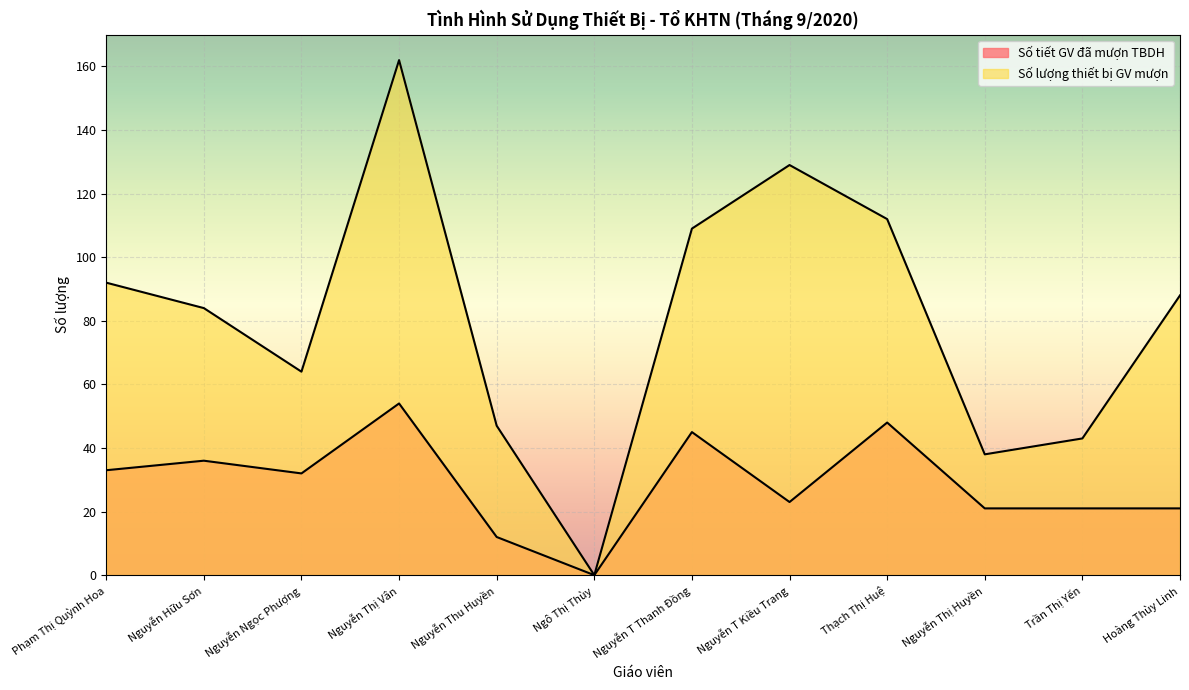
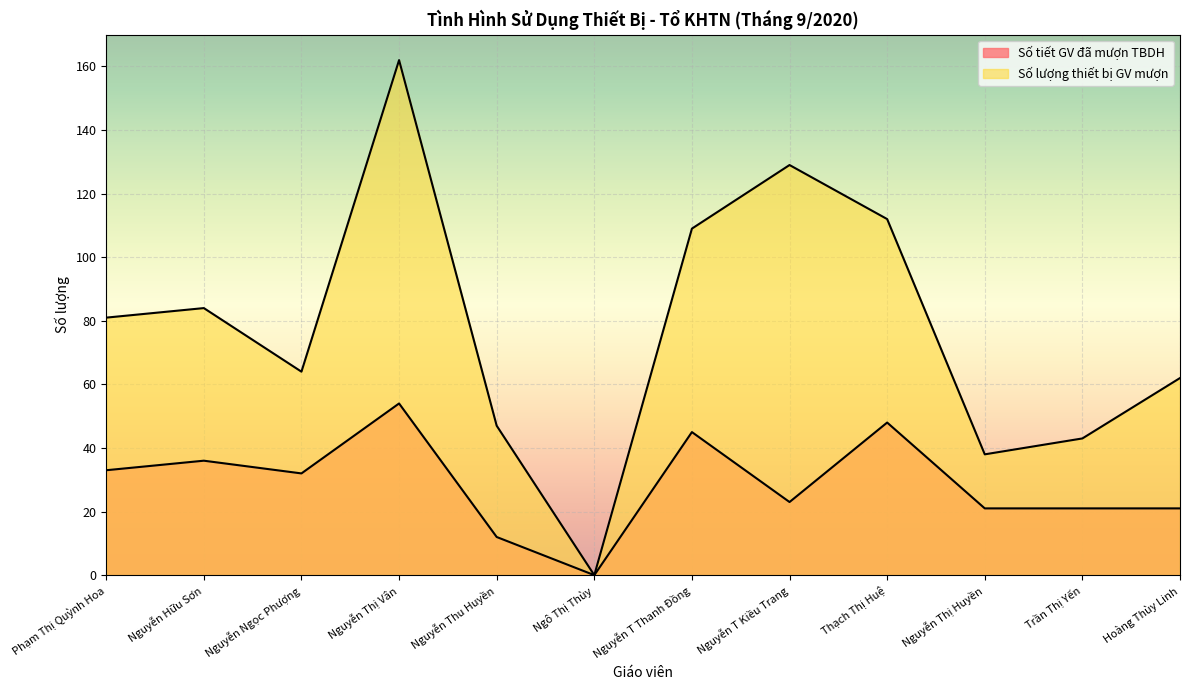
  {
    "Số tiết GV đã mượn TBDH": {
      "Phạm Thị Quỳnh Hoa": 33,
      "Nguyễn Hữu Sơn": 36,
      "Nguyễn Ngọc Phượng": 32,
      "Nguyễn Thị Vân": 54,
      "Nguyễn Thu Huyền": 12,
      "Nguyễn T Thanh Đồng": 45,
      "Nguyễn T Kiều Trang": 23,
      "Thạch Thị Huệ": 48,
      "Nguyễn Thị Huyền": 21,
      "Trần Thị Yến": 21,
      "Hoàng Thùy Linh": 21
    },
    "Số lượng thiết bị GV mượn": {
-     "Phạm Thị Quỳnh Hoa": 92,
+     "Phạm Thị Quỳnh Hoa": 81,
      "Nguyễn Hữu Sơn": 84,
      "Nguyễn Ngọc Phượng": 64,
      "Nguyễn Thị Vân": 162,
      "Nguyễn Thu Huyền": 47,
      "Nguyễn T Thanh Đồng": 109,
      "Nguyễn T Kiều Trang": 129,
      "Thạch Thị Huệ": 112,
      "Nguyễn Thị Huyền": 38,
      "Trần Thị Yến": 43,
-     "Hoàng Thùy Linh": 88
+     "Hoàng Thùy Linh": 62
    }
  }
